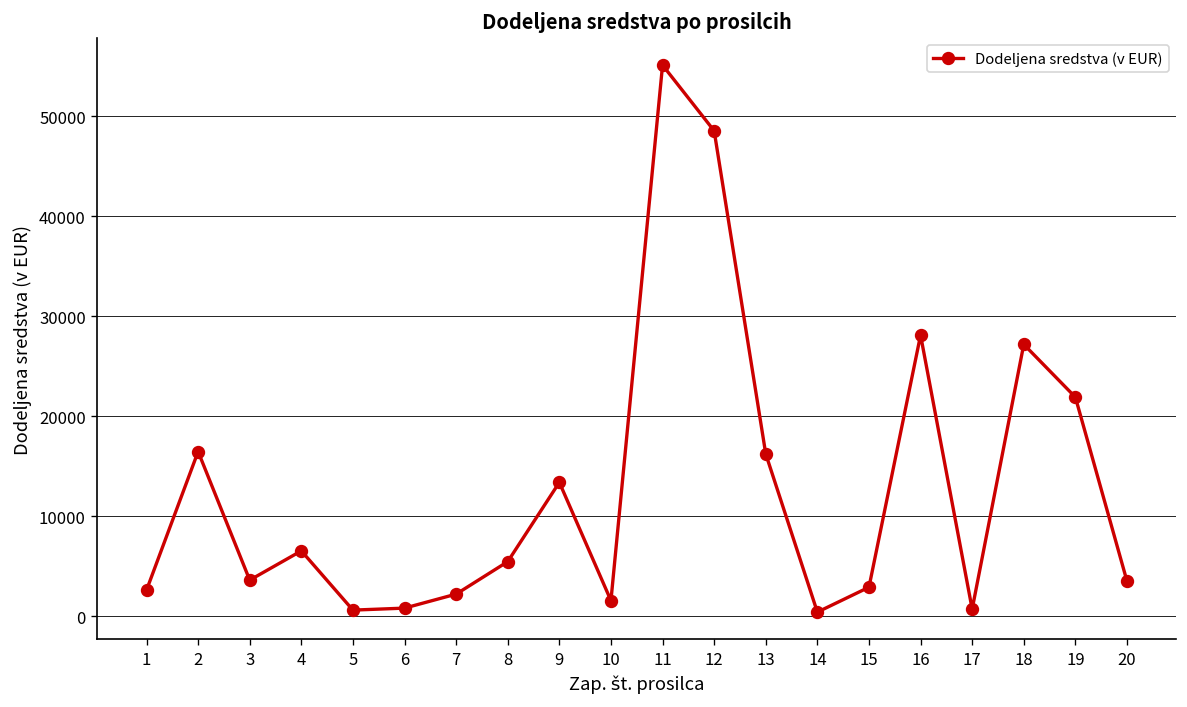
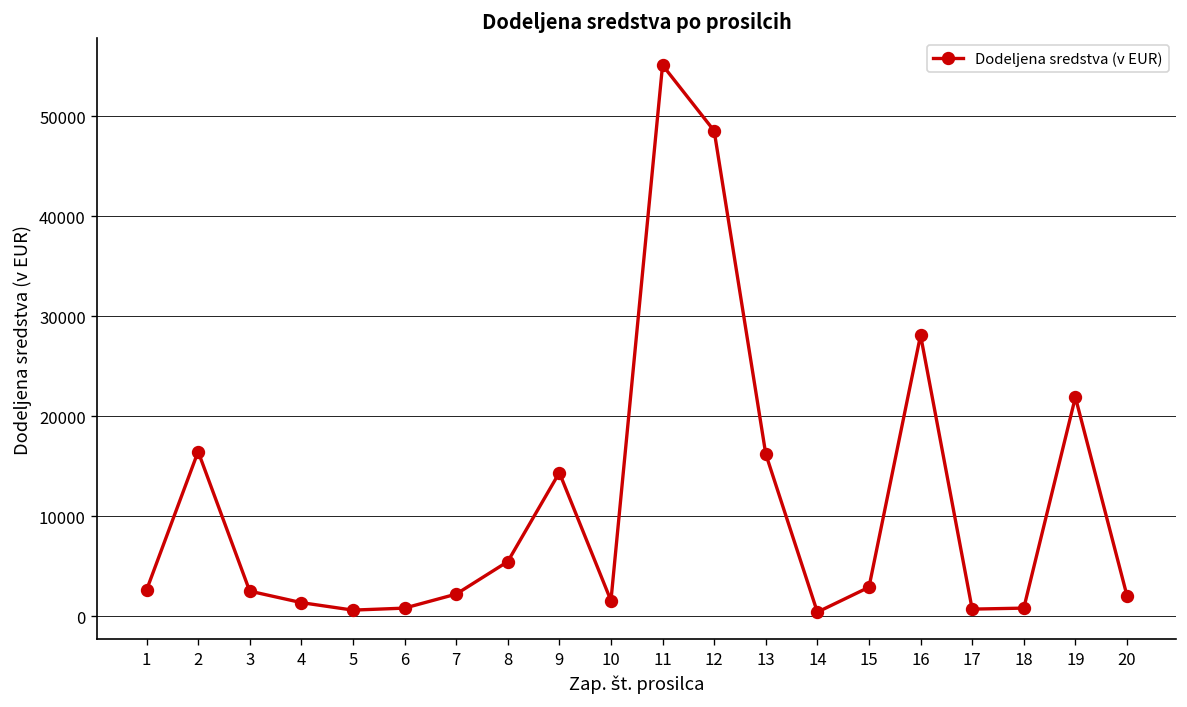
  {
    "1": 3000,
    "2": 16000,
-   "3": 4000,
-   "4": 7000,
+   "3": 3000,
+   "4": 1000,
    "5": 1000,
    "6": 1000,
    "7": 2000,
    "8": 5000,
-   "9": 13000,
+   "9": 14000,
    "10": 2000,
    "11": 55000,
    "12": 49000,
    "13": 16000,
    "14": 0,
    "15": 3000,
    "16": 28000,
    "17": 1000,
-   "18": 27000,
+   "18": 1000,
    "19": 22000,
-   "20": 4000
+   "20": 2000
  }
